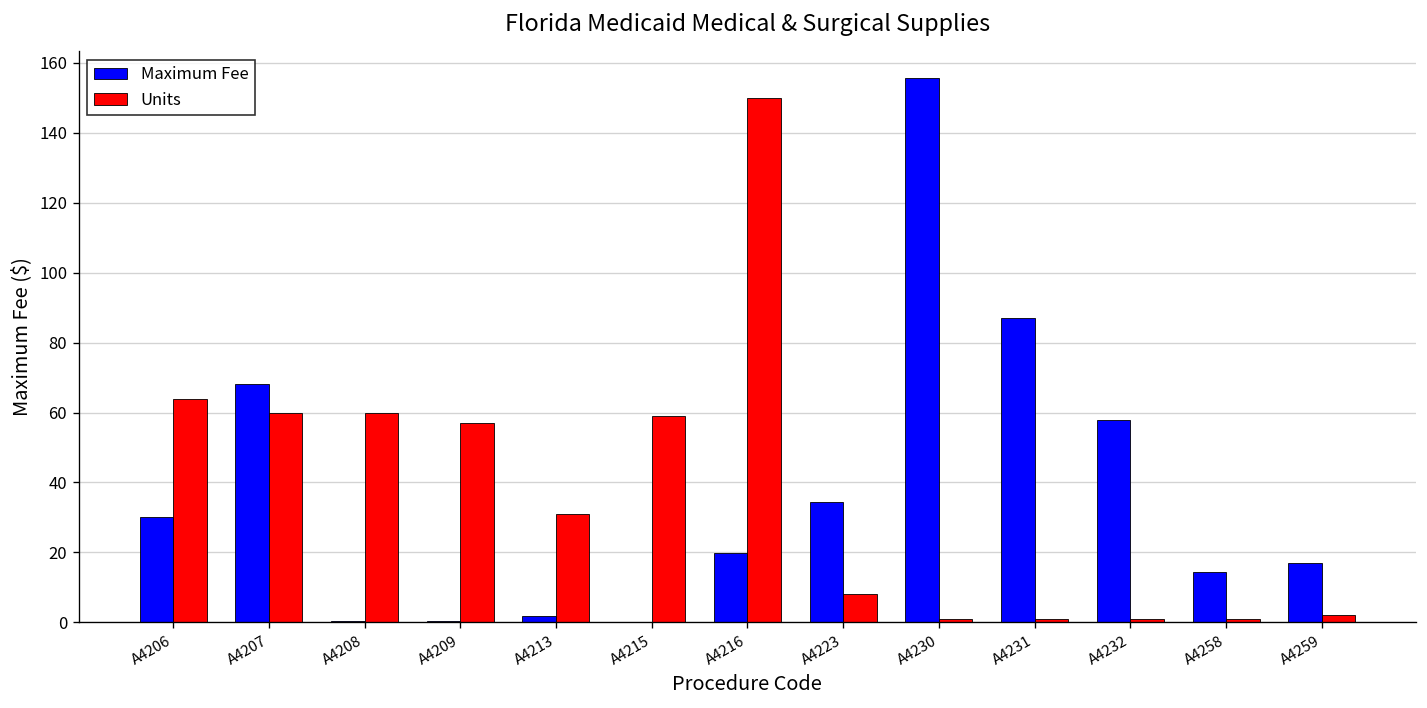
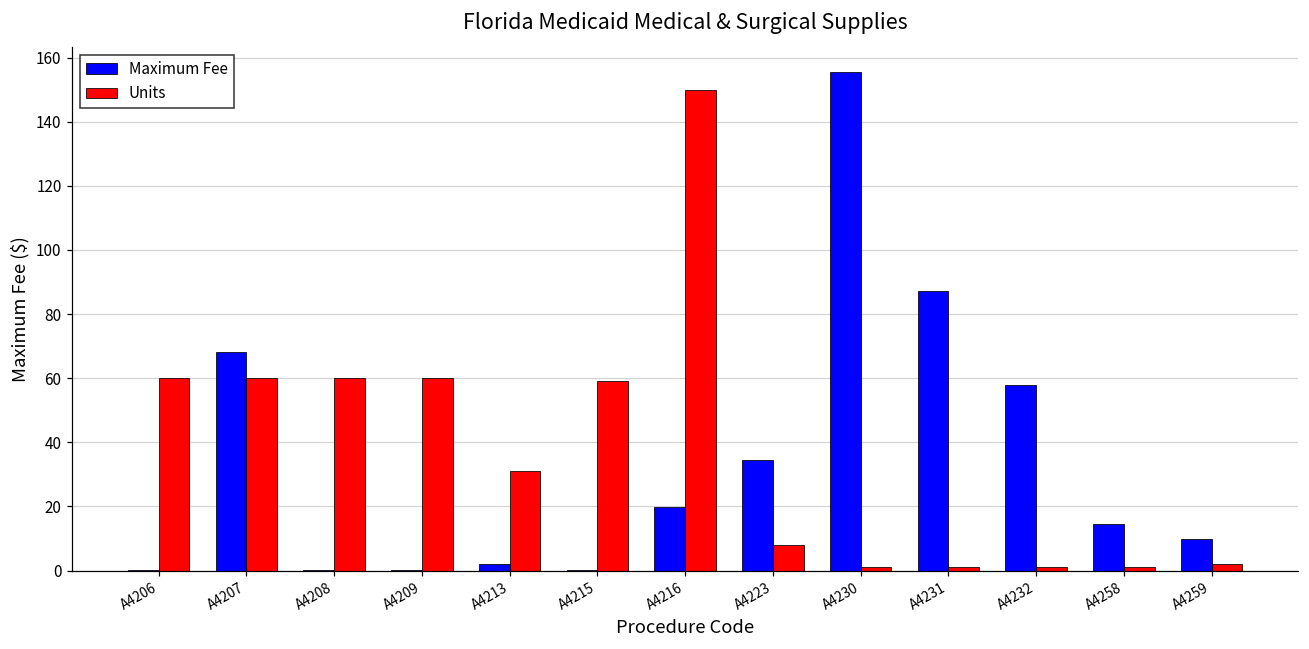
  {
    "Maximum Fee": {
-     "A4206": 30,
+     "A4206": 0,
      "A4207": 68,
      "A4213": 2,
      "A4216": 20,
      "A4223": 34,
      "A4230": 156,
      "A4231": 87,
      "A4232": 58,
      "A4258": 14,
-     "A4259": 17
+     "A4259": 10
    },
    "Units": {
-     "A4206": 64,
+     "A4206": 60,
      "A4207": 60,
      "A4208": 60,
-     "A4209": 57,
+     "A4209": 60,
      "A4213": 31,
      "A4215": 59,
      "A4216": 150,
      "A4223": 8,
      "A4230": 1,
      "A4231": 1,
      "A4232": 1,
      "A4258": 1,
      "A4259": 2
    }
  }
